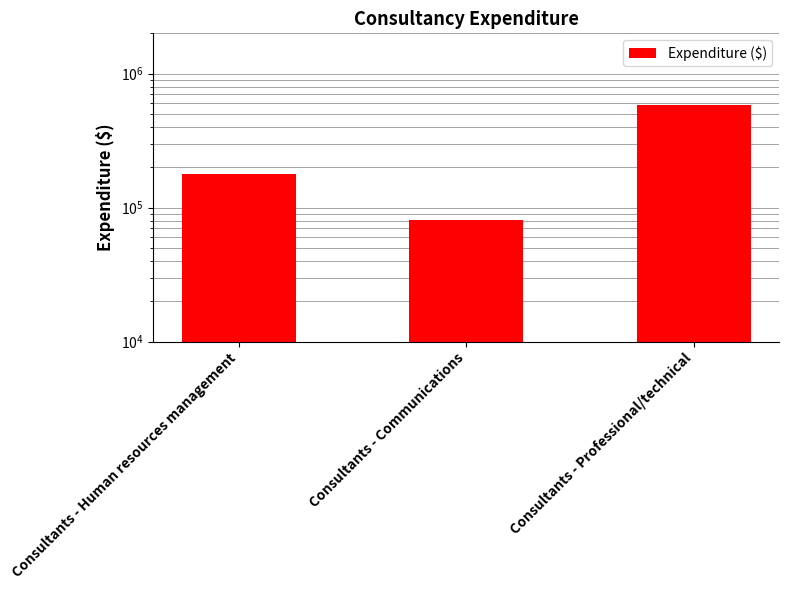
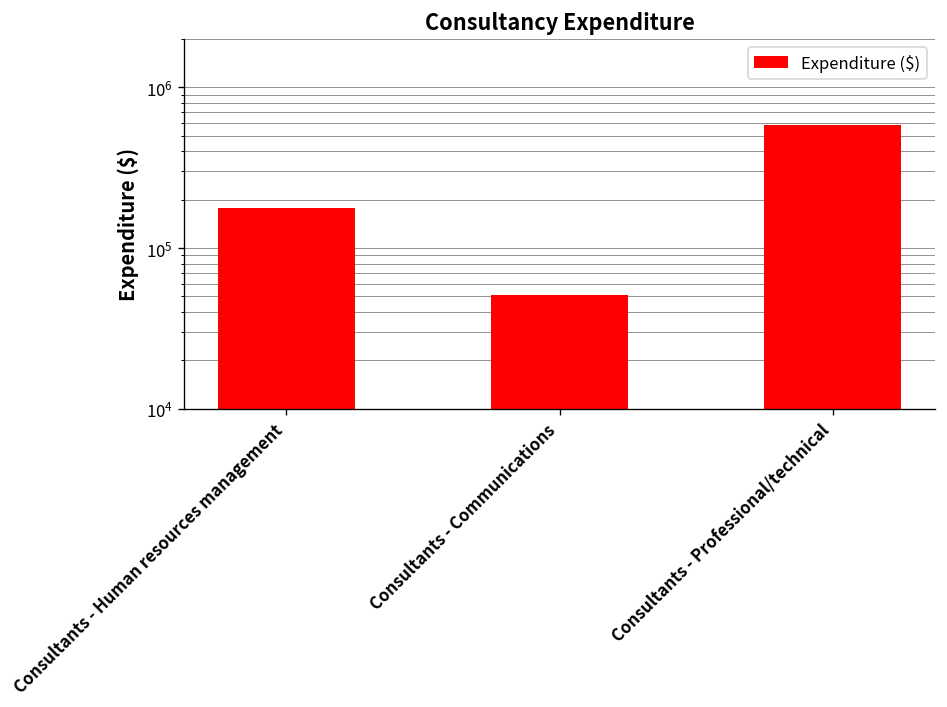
  {
    "Consultants - Human resources management": 180000,
-   "Consultants - Communications": 80000,
+   "Consultants - Communications": 51000,
    "Consultants - Professional/technical": 600000
  }
